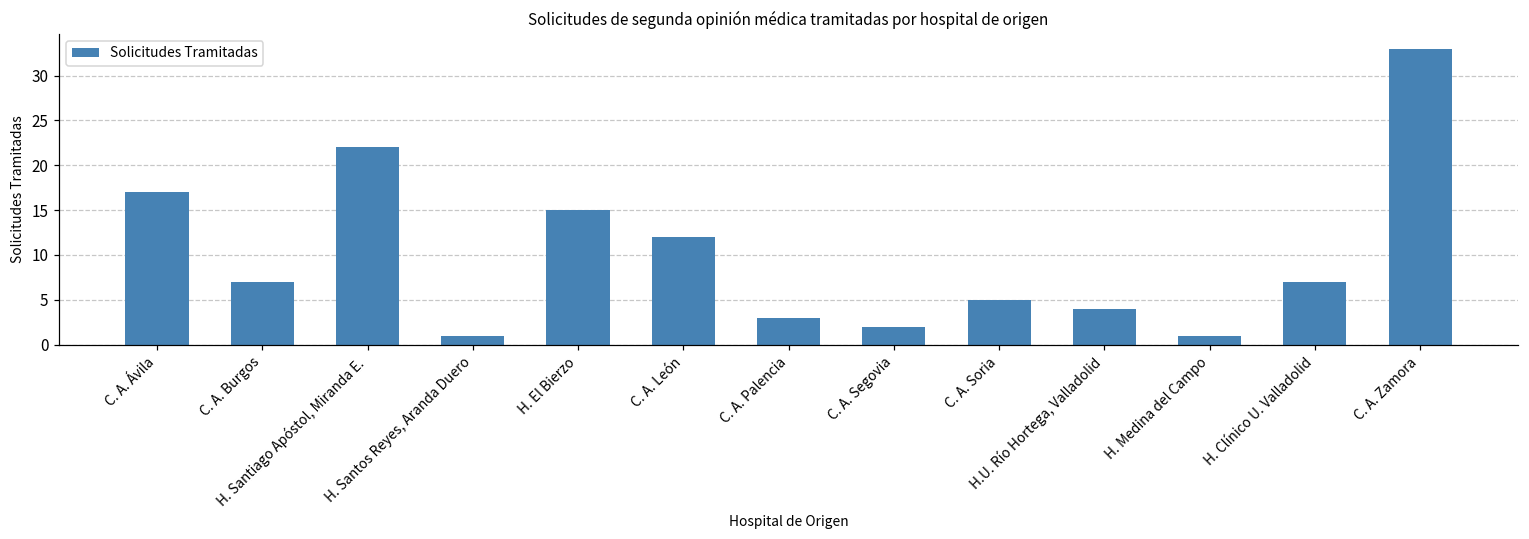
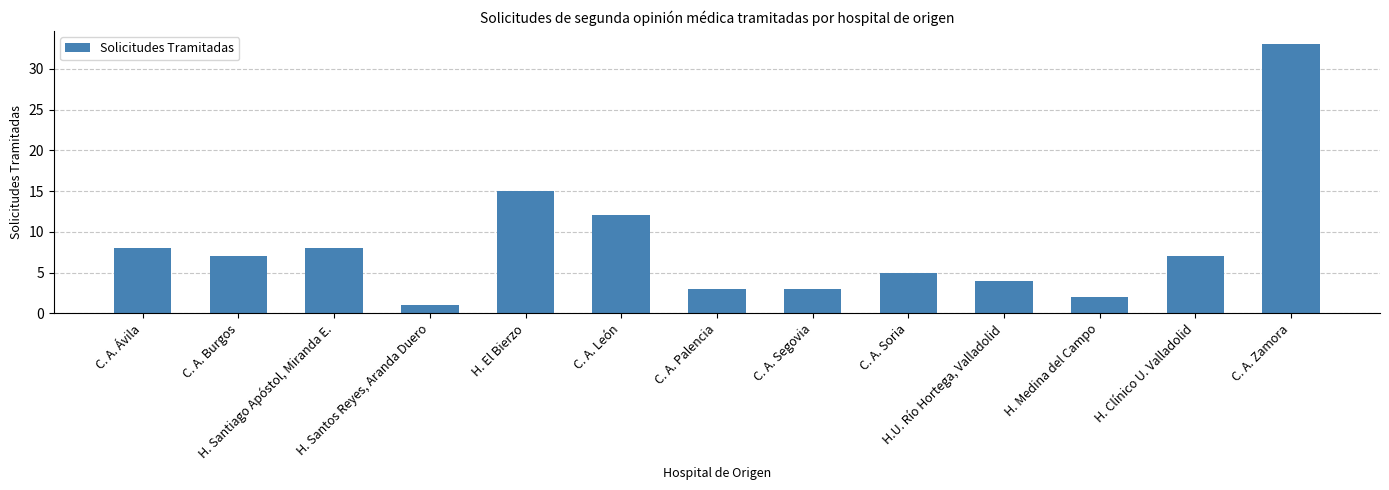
  {
-   "C. A. Ávila": 17,
+   "C. A. Ávila": 8,
    "C. A. Burgos": 7,
-   "H. Santiago Apóstol, Miranda E.": 22,
+   "H. Santiago Apóstol, Miranda E.": 8,
    "H. Santos Reyes, Aranda Duero": 1,
    "H. El Bierzo": 15,
    "C. A. León": 12,
    "C. A. Palencia": 3,
-   "C. A. Segovia": 2,
+   "C. A. Segovia": 3,
    "C. A. Soria": 5,
    "H.U. Río Hortega, Valladolid": 4,
-   "H. Medina del Campo": 1,
+   "H. Medina del Campo": 2,
    "H. Clínico U. Valladolid": 7,
    "C. A. Zamora": 33
  }
